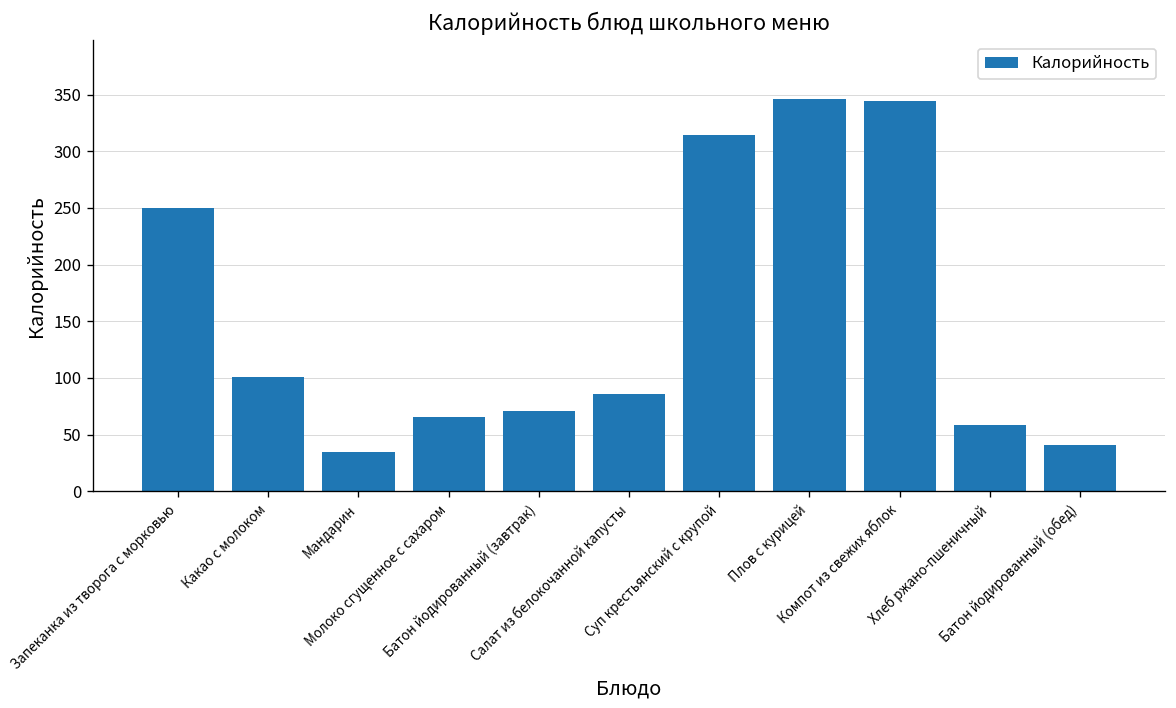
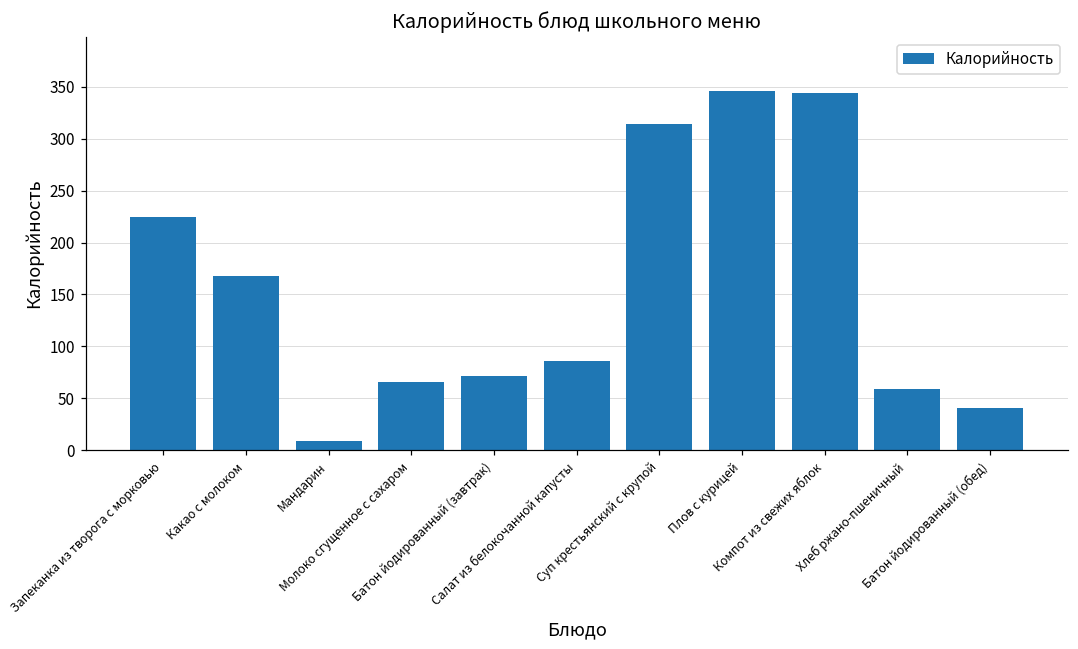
  {
-   "Запеканка из творога с морковью": 250,
-   "Какао с молоком": 100,
-   "Мандарин": 40,
+   "Запеканка из творога с морковью": 220,
+   "Какао с молоком": 170,
+   "Мандарин": 10,
    "Молоко сгущенное с сахаром": 70,
    "Батон йодированный (завтрак)": 70,
    "Салат из белокочанной капусты": 90,
    "Суп крестьянский с крупой": 310,
    "Плов с курицей": 350,
    "Компот из свежих яблок": 340,
    "Хлеб ржано-пшеничный": 60,
    "Батон йодированный (обед)": 40
  }
